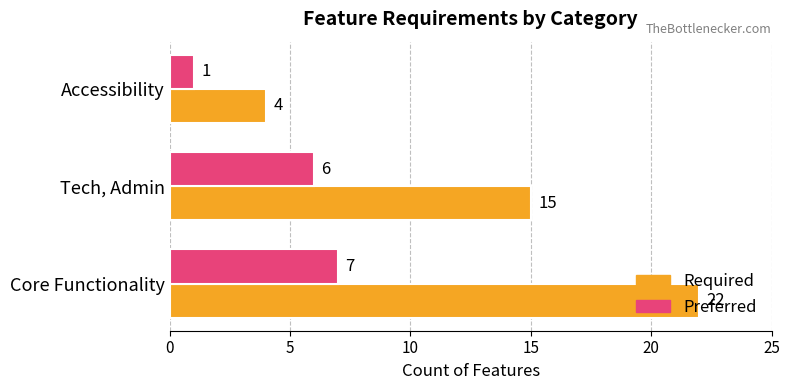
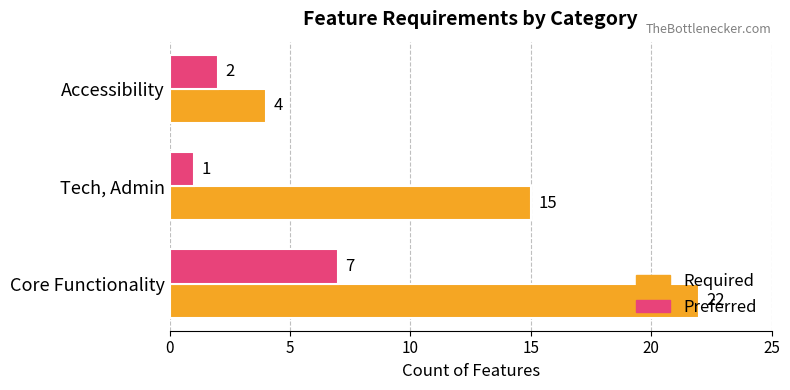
  {
    "Required": {
      "Accessibility": 4,
      "Tech, Admin": 15,
      "Core Functionality": 22
    },
    "Preferred": {
-     "Accessibility": 1,
-     "Tech, Admin": 6,
+     "Accessibility": 2,
+     "Tech, Admin": 1,
      "Core Functionality": 7
    }
  }
